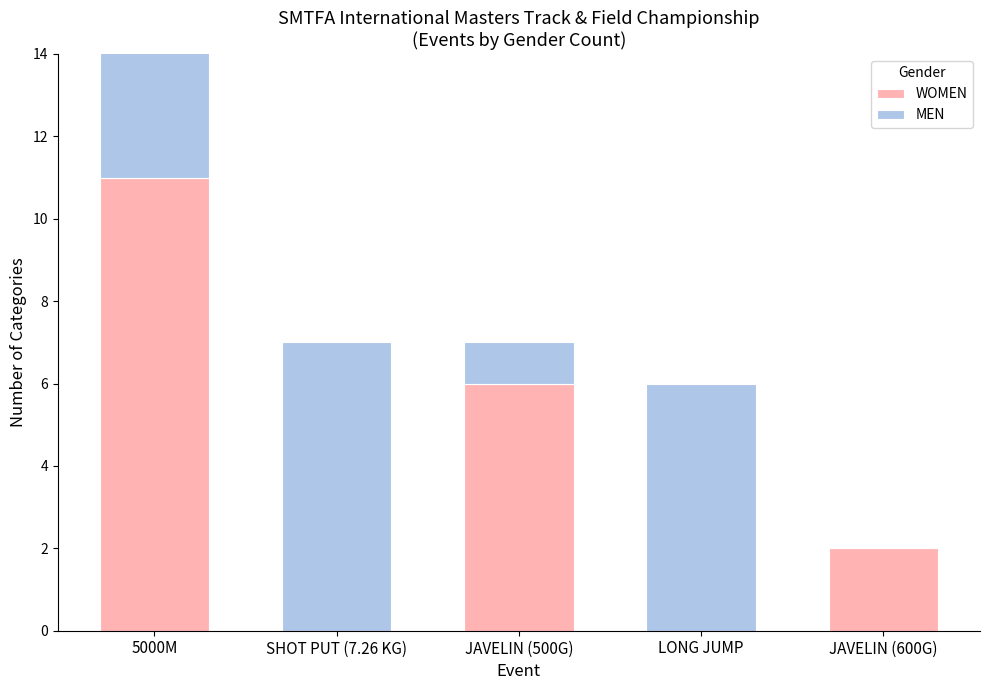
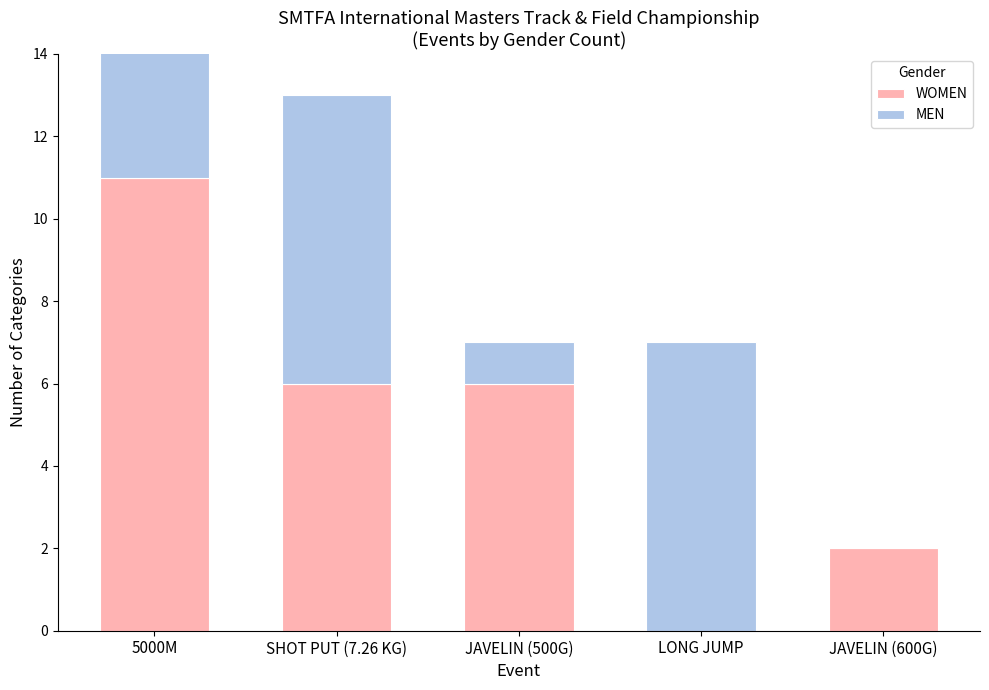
  {
    "WOMEN": {
      "5000M": 11,
-     "SHOT PUT (7.26 KG)": 0,
+     "SHOT PUT (7.26 KG)": 6,
      "JAVELIN (500G)": 6,
      "LONG JUMP": 0,
      "JAVELIN (600G)": 2
    },
    "MEN": {
      "SHOT PUT (7.26 KG)": 7,
      "JAVELIN (500G)": 1,
-     "LONG JUMP": 6,
+     "LONG JUMP": 7,
      "JAVELIN (600G)": 0
    }
  }
